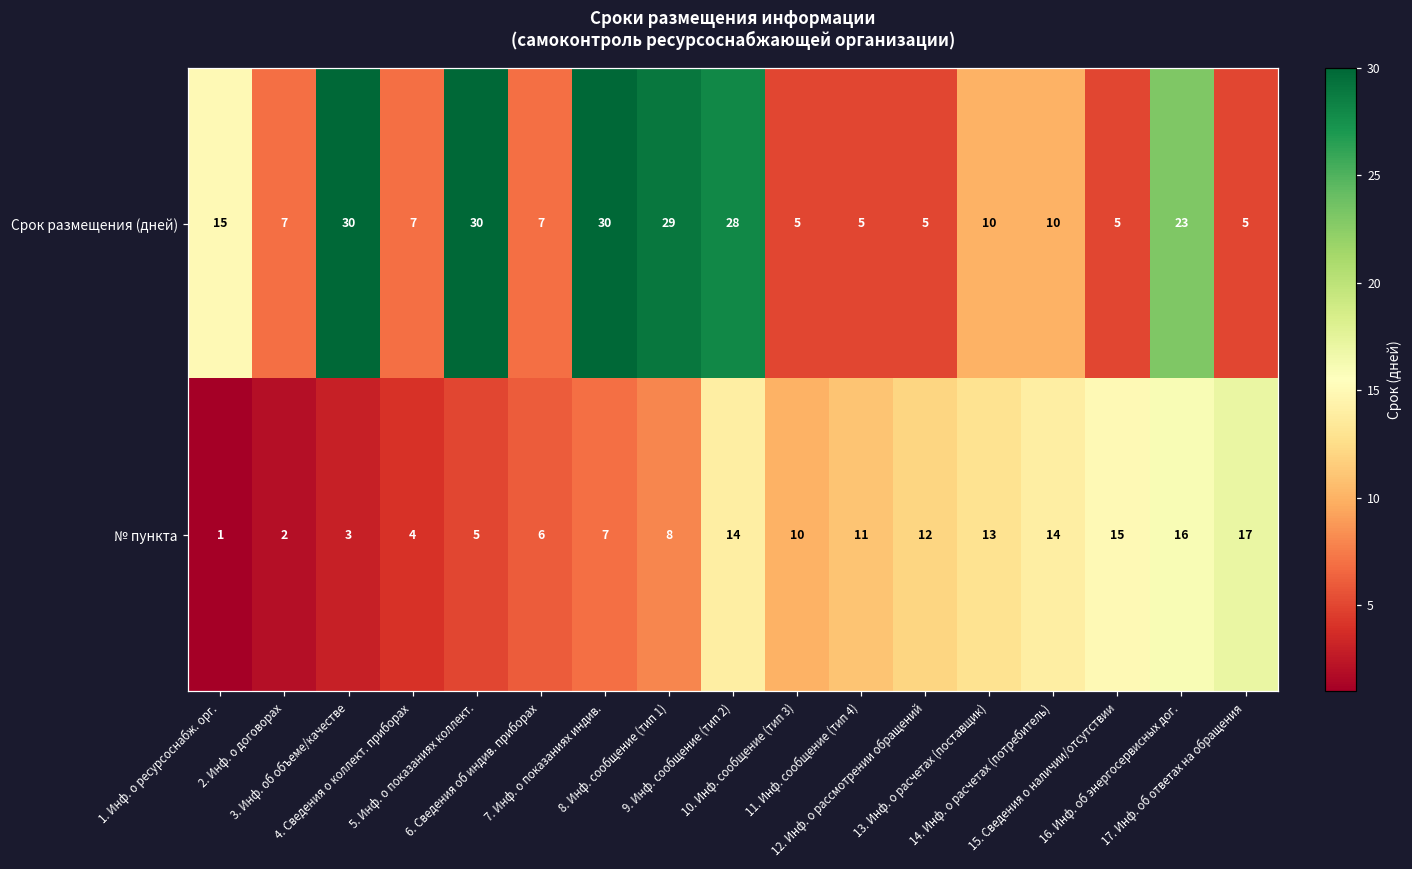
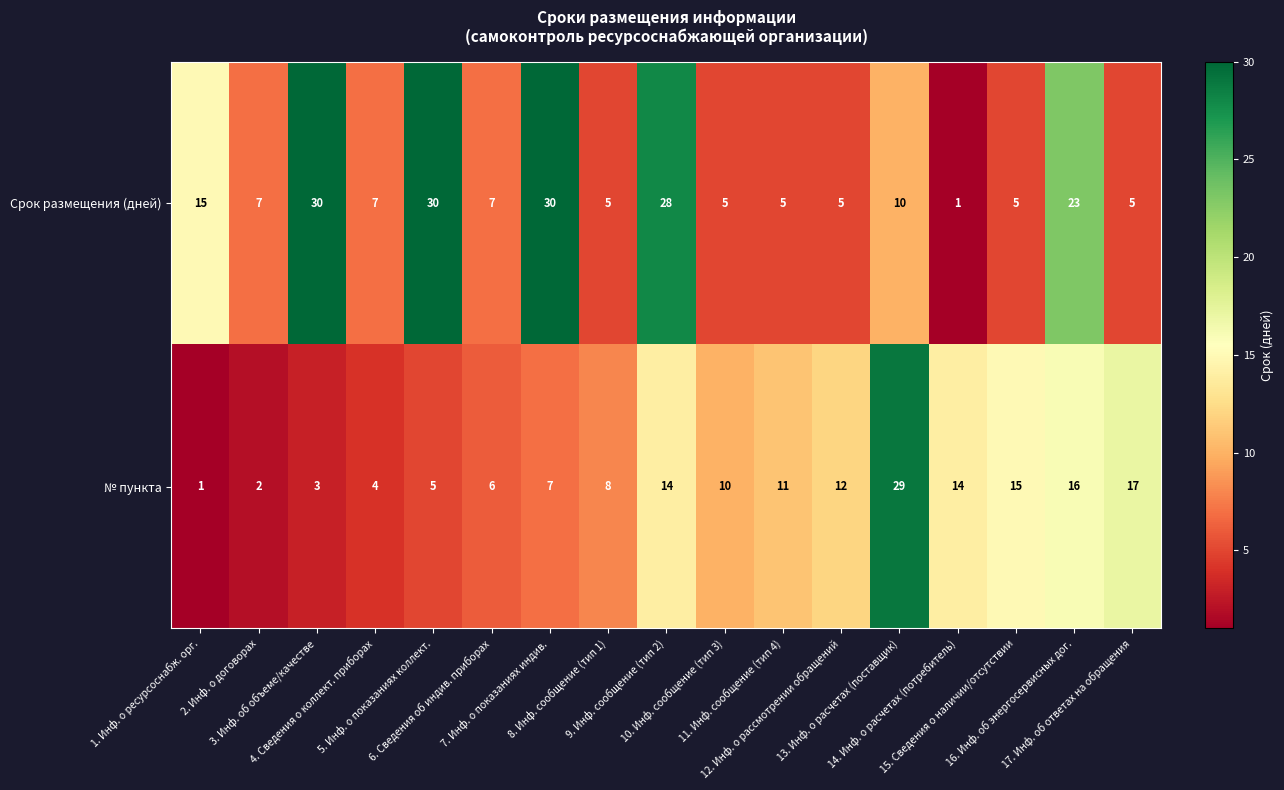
  {
    "Срок размещения (дней)": {
      "1. Инф. о ресурсоснабж. орг.": 15,
      "2. Инф. о договорах": 7,
      "3. Инф. об объеме/качестве": 30,
      "4. Сведения о коллект. приборах": 7,
      "5. Инф. о показаниях коллект.": 30,
      "6. Сведения об индив. приборах": 7,
      "7. Инф. о показаниях индив.": 30,
-     "8. Инф. сообщение (тип 1)": 29,
+     "8. Инф. сообщение (тип 1)": 5,
      "9. Инф. сообщение (тип 2)": 28,
      "10. Инф. сообщение (тип 3)": 5,
      "11. Инф. сообщение (тип 4)": 5,
      "12. Инф. о рассмотрении обращений": 5,
      "13. Инф. о расчетах (поставщик)": 10,
-     "14. Инф. о расчетах (потребитель)": 10,
+     "14. Инф. о расчетах (потребитель)": 1,
      "15. Сведения о наличии/отсутствии": 5,
      "16. Инф. об энергосервисных дог.": 23,
      "17. Инф. об ответах на обращения": 5
    },
    "№ пункта": {
      "1. Инф. о ресурсоснабж. орг.": 1,
      "2. Инф. о договорах": 2,
      "3. Инф. об объеме/качестве": 3,
      "4. Сведения о коллект. приборах": 4,
      "5. Инф. о показаниях коллект.": 5,
      "6. Сведения об индив. приборах": 6,
      "7. Инф. о показаниях индив.": 7,
      "8. Инф. сообщение (тип 1)": 8,
      "9. Инф. сообщение (тип 2)": 14,
      "10. Инф. сообщение (тип 3)": 10,
      "11. Инф. сообщение (тип 4)": 11,
      "12. Инф. о рассмотрении обращений": 12,
-     "13. Инф. о расчетах (поставщик)": 13,
+     "13. Инф. о расчетах (поставщик)": 29,
      "14. Инф. о расчетах (потребитель)": 14,
      "15. Сведения о наличии/отсутствии": 15,
      "16. Инф. об энергосервисных дог.": 16,
      "17. Инф. об ответах на обращения": 17
    }
  }
